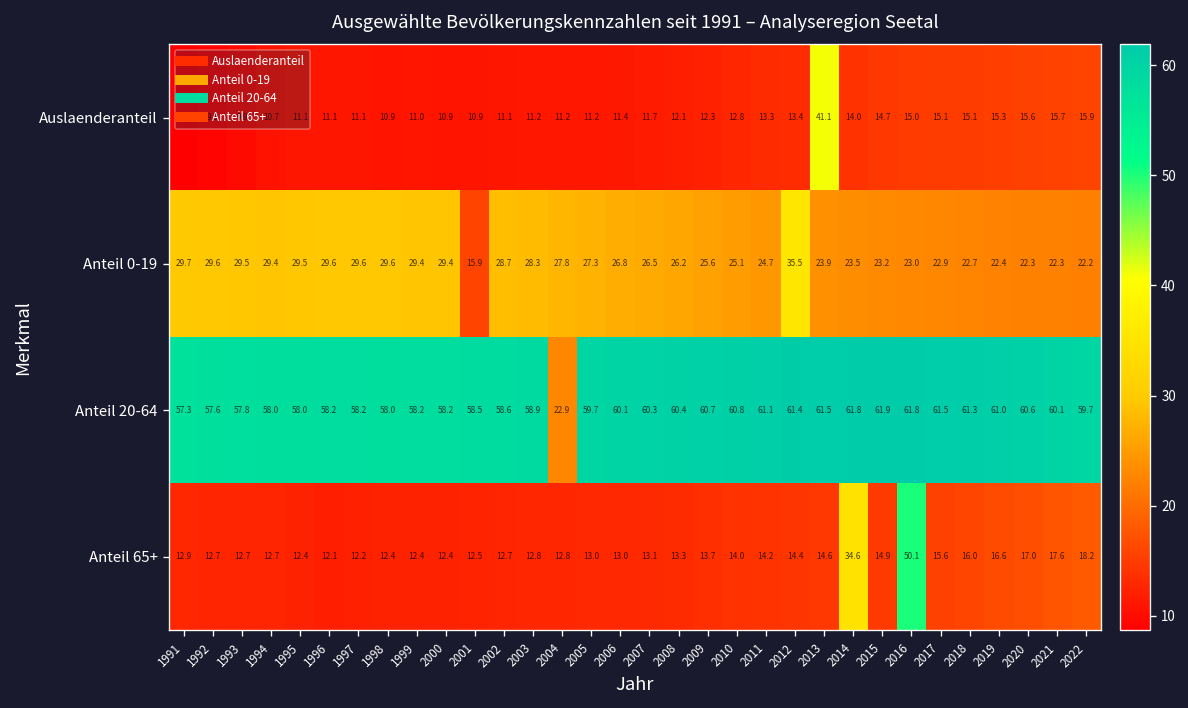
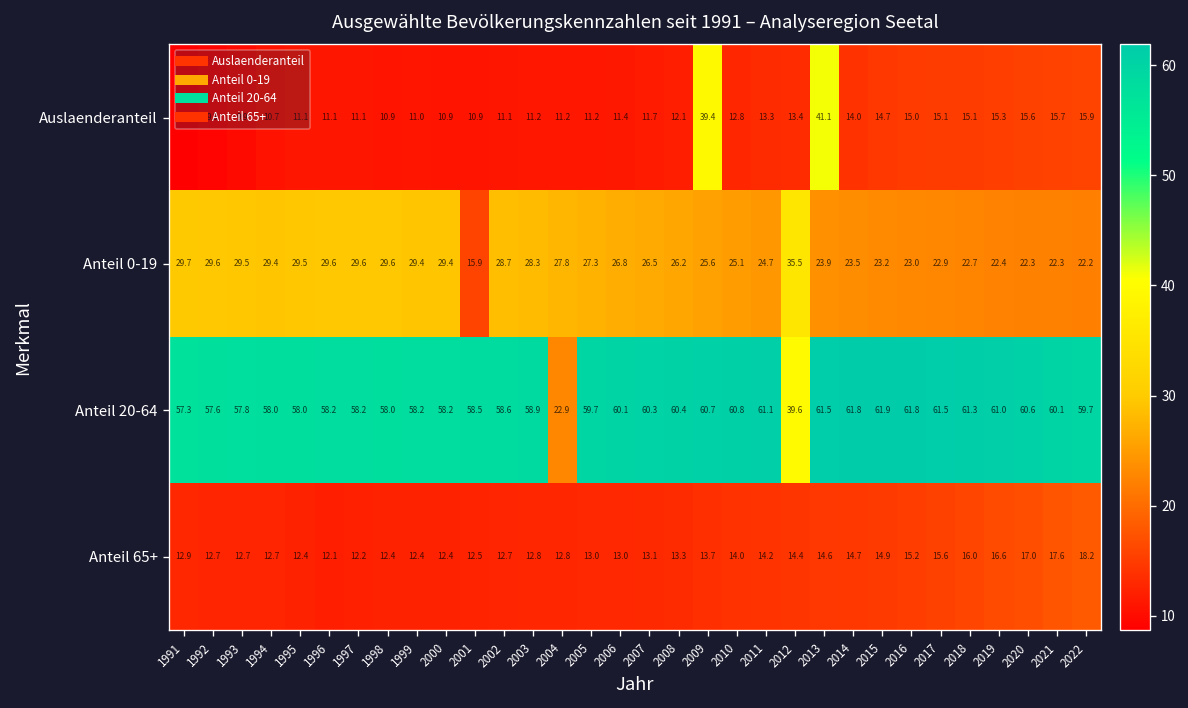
  {
    "Auslaenderanteil": {
      "1996": 11.1,
      "1997": 11.1,
      "1998": 10.9,
      "1999": 11.0,
      "2000": 10.9,
      "2001": 10.9,
      "2002": 11.1,
      "2003": 11.2,
      "2004": 11.2,
      "2005": 11.2,
      "2006": 11.4,
      "2007": 11.7,
      "2008": 12.1,
-     "2009": 12.3,
+     "2009": 39.4,
      "2010": 12.8,
      "2011": 13.3,
      "2012": 13.4,
      "2013": 41.1,
      "2014": 14.0,
      "2015": 14.7,
      "2016": 15.0,
      "2017": 15.1,
      "2018": 15.1,
      "2019": 15.3,
      "2020": 15.6,
      "2021": 15.7,
      "2022": 15.9
    },
    "Anteil 0-19": {
      "1991": 29.7,
      "1992": 29.6,
      "1993": 29.5,
      "1994": 29.4,
      "1995": 29.5,
      "1996": 29.6,
      "1997": 29.6,
      "1998": 29.6,
      "1999": 29.4,
      "2000": 29.4,
      "2001": 15.9,
      "2002": 28.7,
      "2003": 28.3,
      "2004": 27.8,
      "2005": 27.3,
      "2006": 26.8,
      "2007": 26.5,
      "2008": 26.2,
      "2009": 25.6,
      "2010": 25.1,
      "2011": 24.7,
      "2012": 35.5,
      "2013": 23.9,
      "2014": 23.5,
      "2015": 23.2,
      "2016": 23.0,
      "2017": 22.9,
      "2018": 22.7,
      "2019": 22.4,
      "2020": 22.3,
      "2021": 22.3,
      "2022": 22.2
    },
    "Anteil 20-64": {
      "1991": 57.3,
      "1992": 57.6,
      "1993": 57.8,
      "1994": 58.0,
      "1995": 58.0,
      "1996": 58.2,
      "1997": 58.2,
      "1998": 58.0,
      "1999": 58.2,
      "2000": 58.2,
      "2001": 58.5,
      "2002": 58.6,
      "2003": 58.9,
      "2004": 22.9,
      "2005": 59.7,
      "2006": 60.1,
      "2007": 60.3,
      "2008": 60.4,
      "2009": 60.7,
      "2010": 60.8,
      "2011": 61.1,
-     "2012": 61.4,
+     "2012": 39.6,
      "2013": 61.5,
      "2014": 61.8,
      "2015": 61.9,
      "2016": 61.8,
      "2017": 61.5,
      "2018": 61.3,
      "2019": 61.0,
      "2020": 60.6,
      "2021": 60.1,
      "2022": 59.7
    },
    "Anteil 65+": {
      "1991": 12.9,
      "1992": 12.7,
      "1993": 12.7,
      "1994": 12.7,
      "1995": 12.4,
      "1996": 12.1,
      "1997": 12.2,
      "1998": 12.4,
      "1999": 12.4,
      "2000": 12.4,
      "2001": 12.5,
      "2002": 12.7,
      "2003": 12.8,
      "2004": 12.8,
      "2005": 13.0,
      "2006": 13.0,
      "2007": 13.1,
      "2008": 13.3,
      "2009": 13.7,
      "2010": 14.0,
      "2011": 14.2,
      "2012": 14.4,
      "2013": 14.6,
-     "2014": 34.6,
+     "2014": 14.7,
      "2015": 14.9,
-     "2016": 50.1,
+     "2016": 15.2,
      "2017": 15.6,
      "2018": 16.0,
      "2019": 16.6,
      "2020": 17.0,
      "2021": 17.6,
      "2022": 18.2
    }
  }
